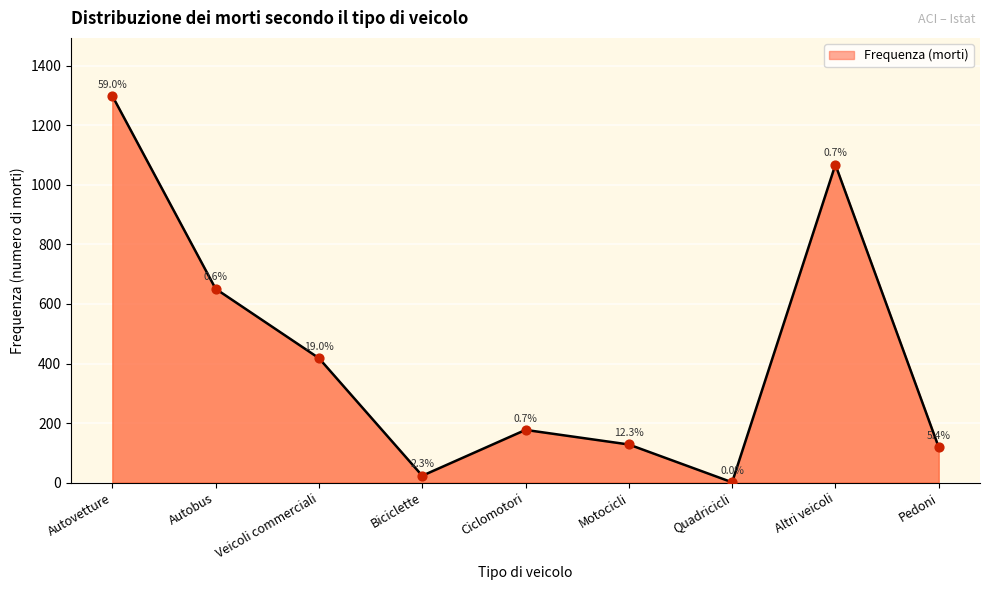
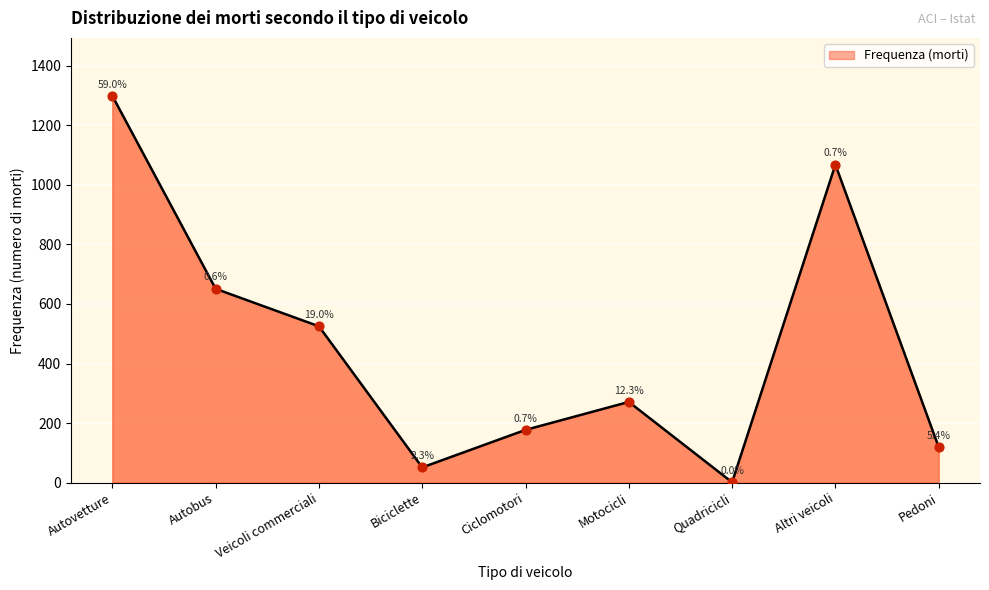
  {
-   "Veicoli commerciali": 420,
-   "Biciclette": 20,
-   "Motocicli": 130
+   "Veicoli commerciali": 530,
+   "Biciclette": 50,
+   "Motocicli": 270
  }
